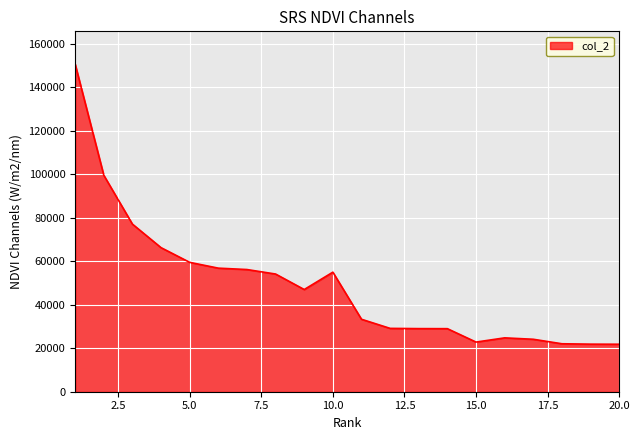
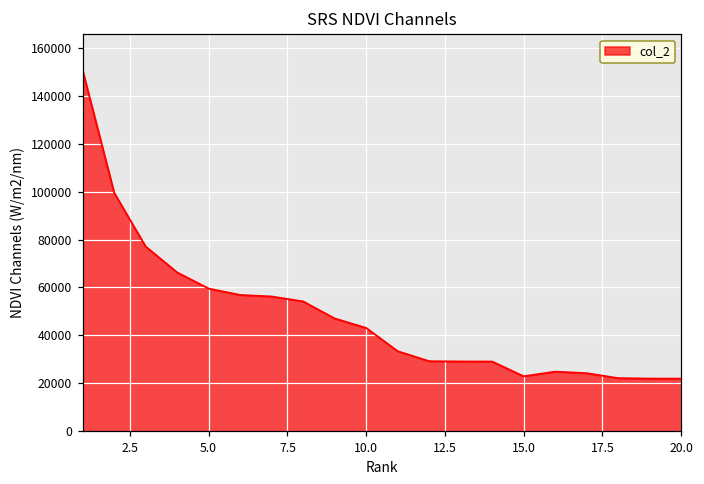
  {
    "5.0": 60000,
-   "10.0": 55000,
+   "10.0": 43000,
    "15.0": 23000,
    "20.0": 22000
  }
